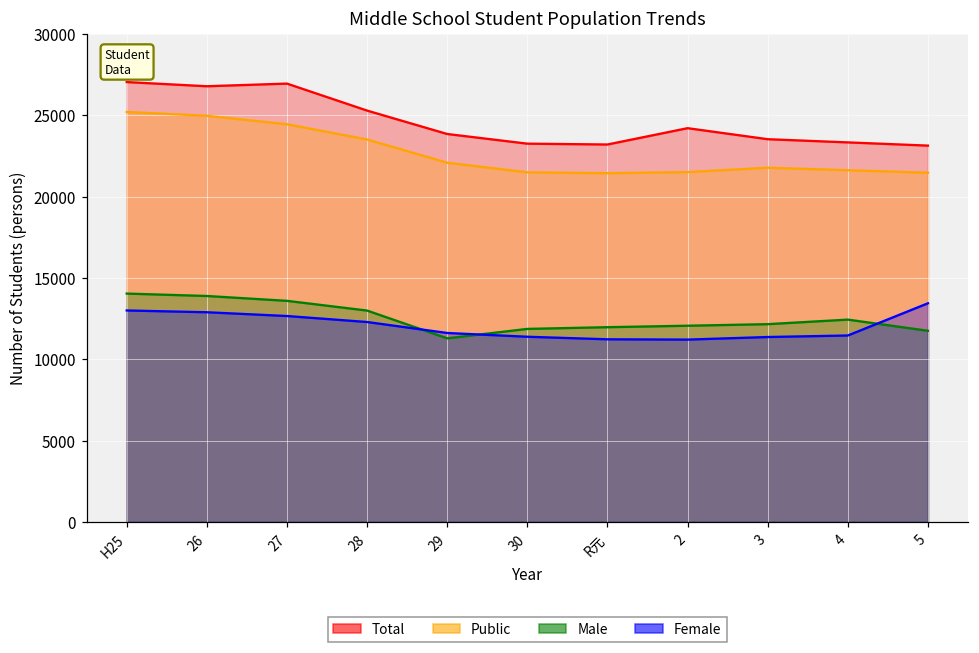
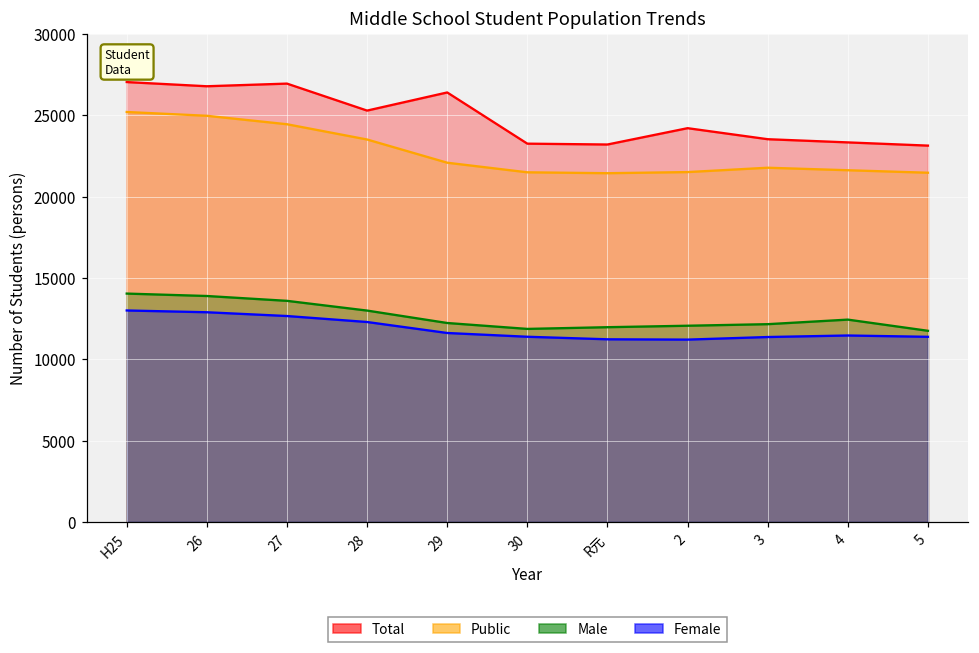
  {
    "Total": {
      "H25": 27000,
      "26": 26800,
      "27": 26900,
      "28": 25300,
-     "29": 23900,
+     "29": 26400,
      "30": 23300,
      "R元": 23200,
      "2": 24200,
      "3": 23500,
      "4": 23300,
      "5": 23100
    },
    "Public": {
      "H25": 25200,
      "26": 25000,
      "27": 24500,
      "28": 23500,
      "29": 22100,
      "30": 21500,
      "R元": 21400,
      "2": 21500,
      "3": 21800,
      "4": 21600,
      "5": 21500
    },
    "Male": {
      "H25": 14000,
      "26": 13900,
      "27": 13600,
      "28": 13000,
-     "29": 11300,
+     "29": 12200,
      "30": 11900,
      "R元": 12000,
      "2": 12100,
      "3": 12200,
      "4": 12400,
      "5": 11800
    },
    "Female": {
      "H25": 13000,
      "26": 12900,
      "27": 12700,
      "28": 12300,
      "29": 11600,
      "30": 11400,
      "R元": 11200,
      "2": 11200,
      "3": 11400,
      "4": 11500,
-     "5": 13400
+     "5": 11400
    }
  }
